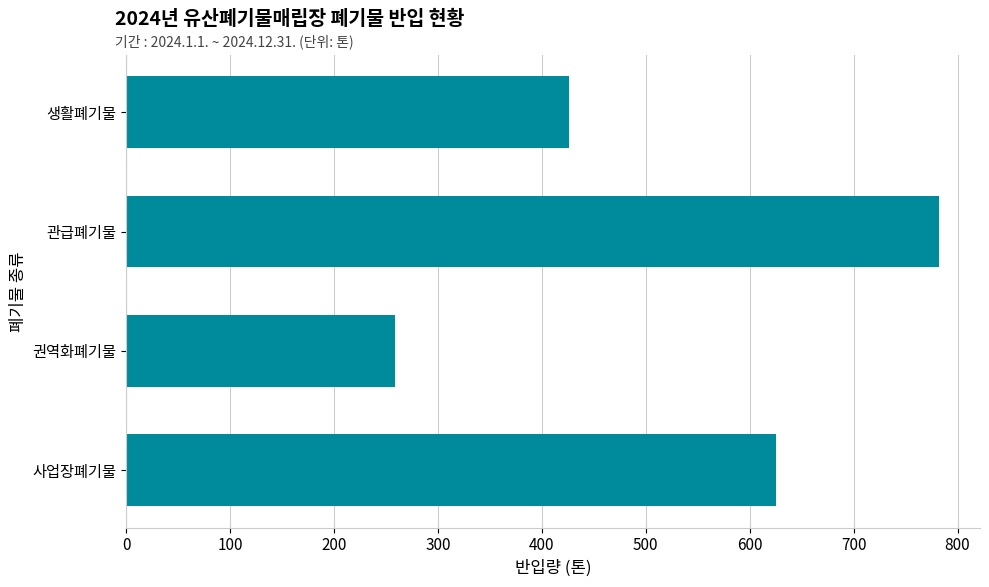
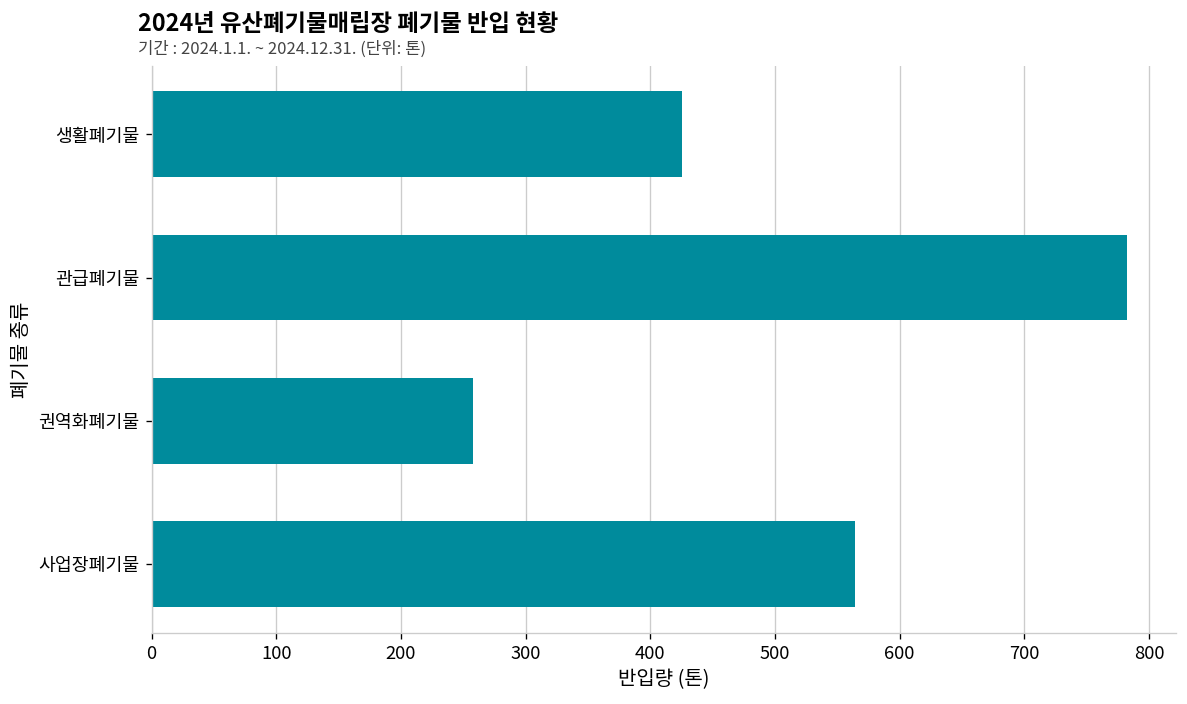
  {
    "생활폐기물": 426,
    "관급폐기물": 783,
    "권역화폐기물": 258,
-   "사업장폐기물": 626
+   "사업장폐기물": 564
  }
